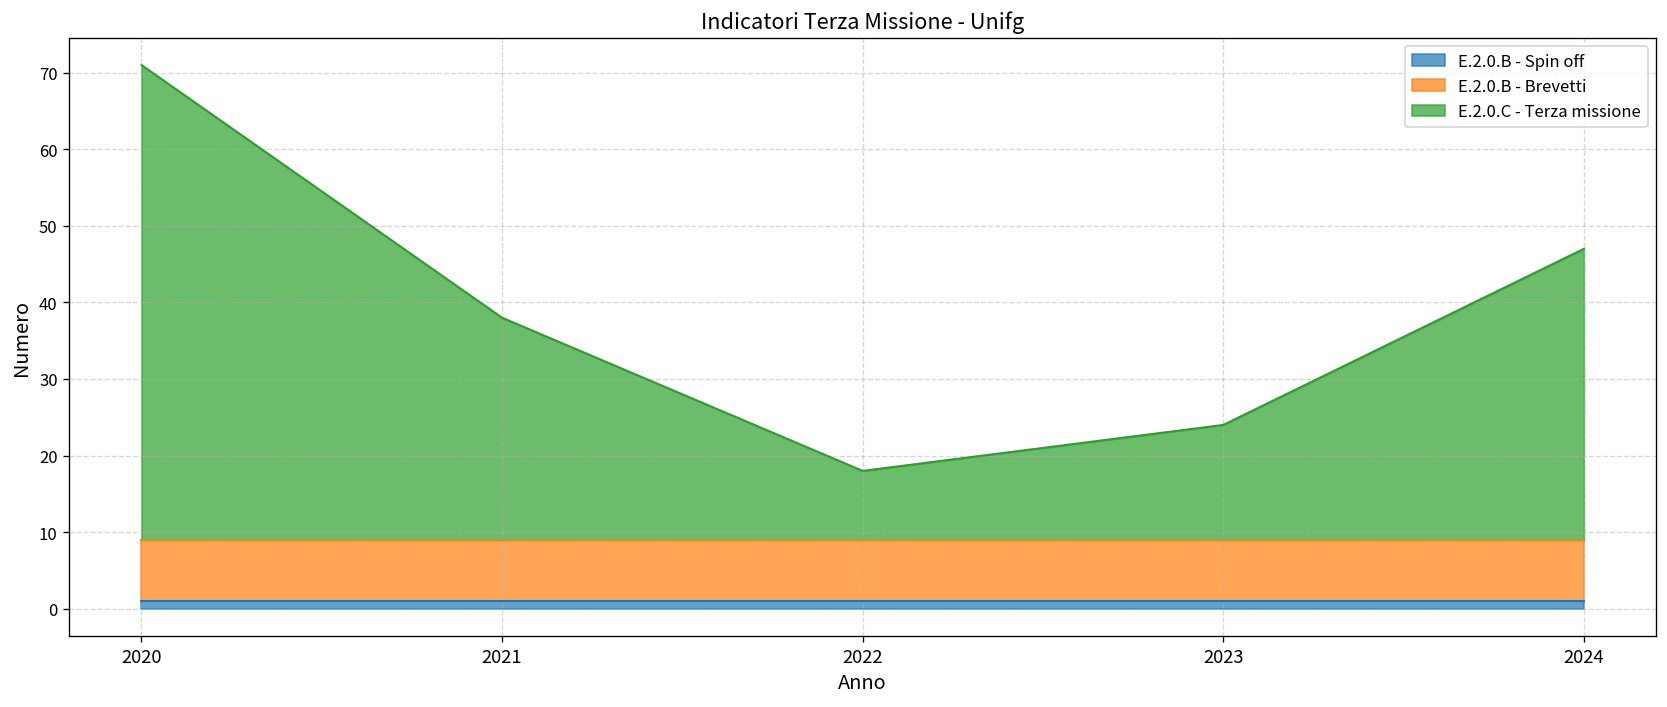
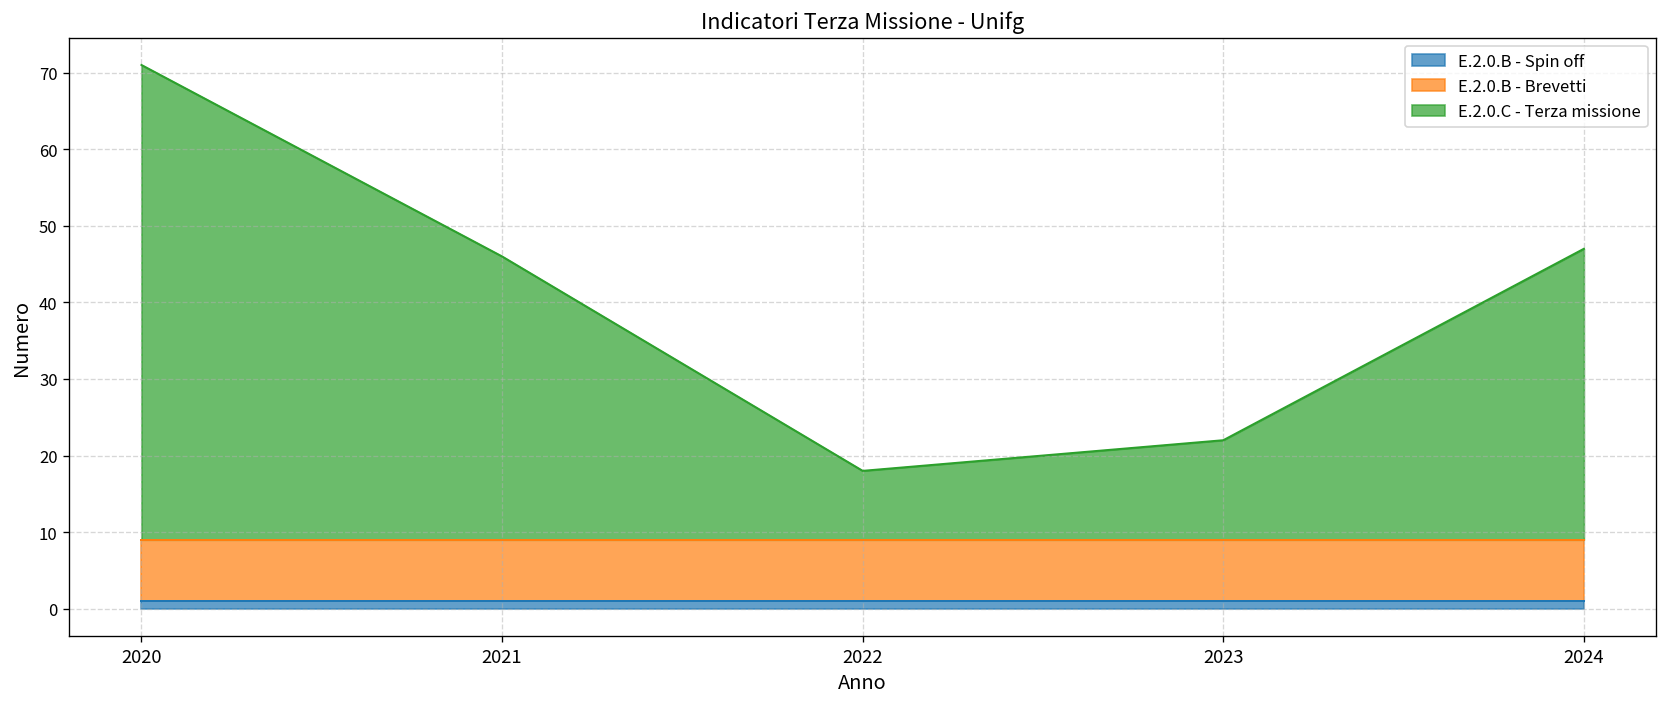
  {
    "E.2.0.B - Spin off": {
      "2020": 1,
      "2021": 1,
      "2022": 1,
      "2023": 1,
      "2024": 1
    },
    "E.2.0.B - Brevetti": {
      "2020": 9,
      "2021": 9,
      "2022": 9,
      "2023": 9,
      "2024": 9
    },
    "E.2.0.C - Terza missione": {
      "2020": 62,
-     "2021": 29,
+     "2021": 37,
      "2022": 9,
-     "2023": 15,
+     "2023": 13,
      "2024": 38
    }
  }
